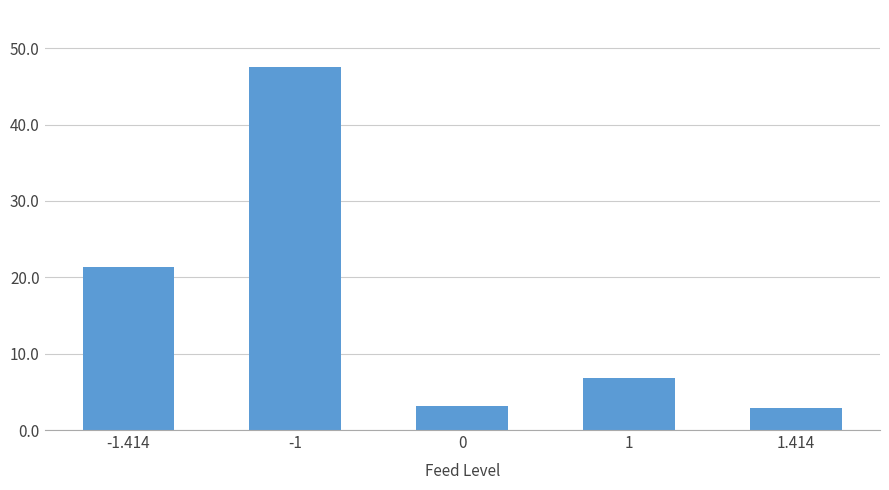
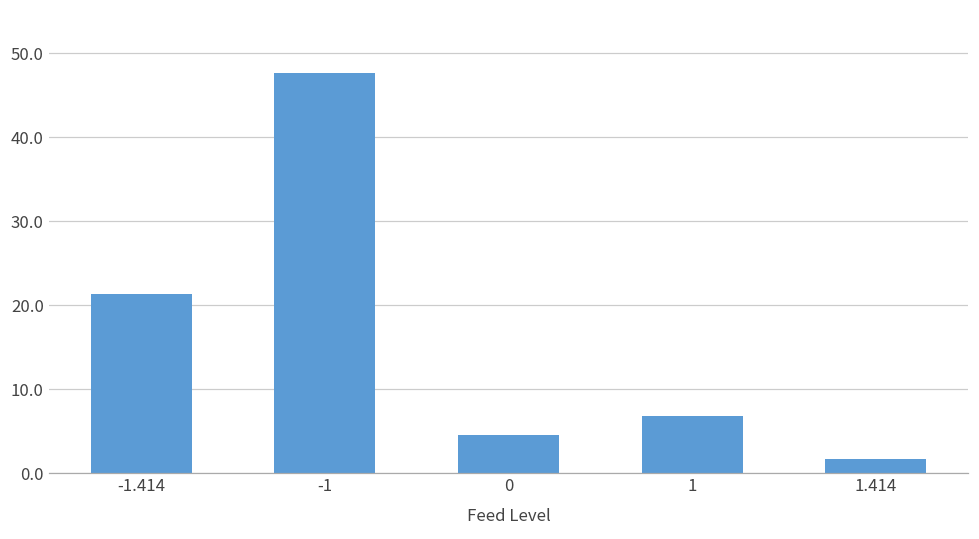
  {
    "-1.414": 21,
    "-1": 48,
-   "0": 3,
+   "0": 5,
    "1": 7,
-   "1.414": 3
+   "1.414": 2
  }
